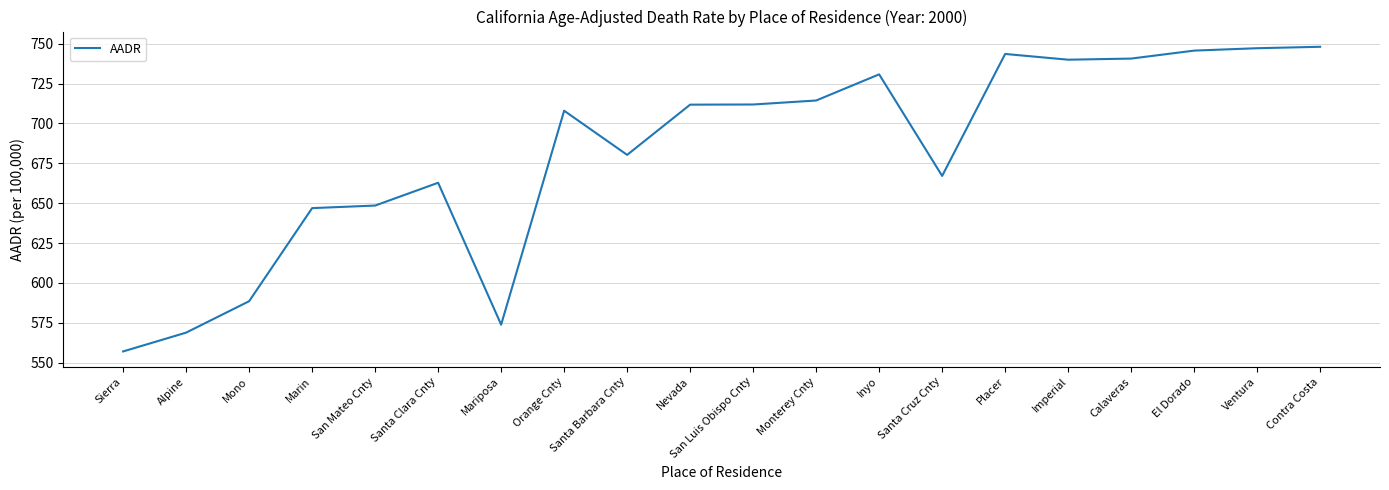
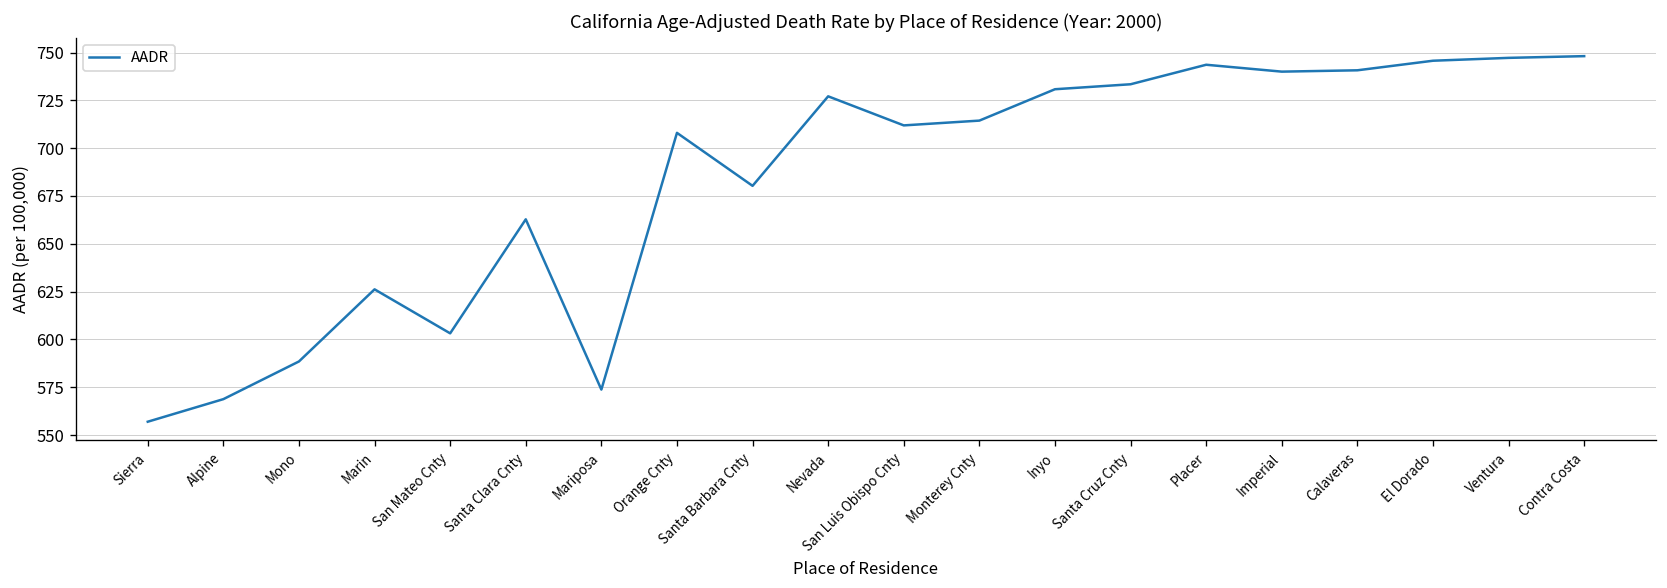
  {
    "Sierra": 557,
    "Alpine": 569,
    "Mono": 589,
-   "Marin": 647,
-   "San Mateo Cnty": 649,
+   "Marin": 626,
+   "San Mateo Cnty": 603,
    "Santa Clara Cnty": 663,
    "Mariposa": 574,
    "Orange Cnty": 708,
    "Santa Barbara Cnty": 680,
-   "Nevada": 712,
+   "Nevada": 727,
    "San Luis Obispo Cnty": 712,
    "Monterey Cnty": 714,
    "Inyo": 731,
-   "Santa Cruz Cnty": 667,
+   "Santa Cruz Cnty": 733,
    "Placer": 744,
    "Imperial": 740,
    "Calaveras": 741,
    "El Dorado": 746,
    "Ventura": 747,
    "Contra Costa": 748
  }
